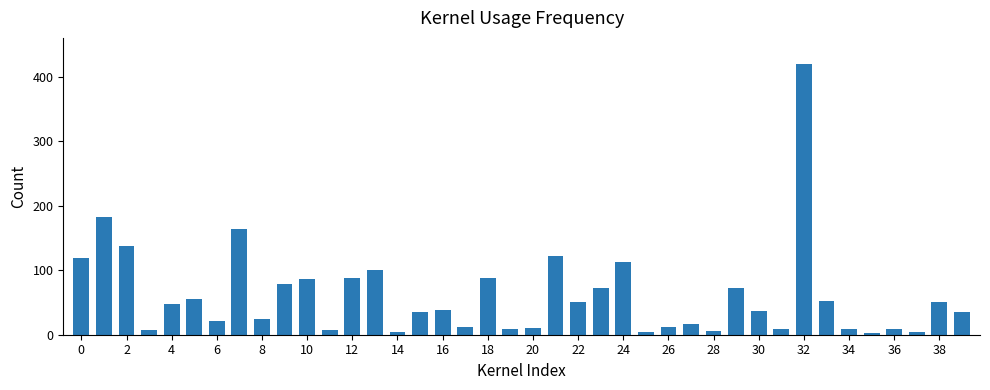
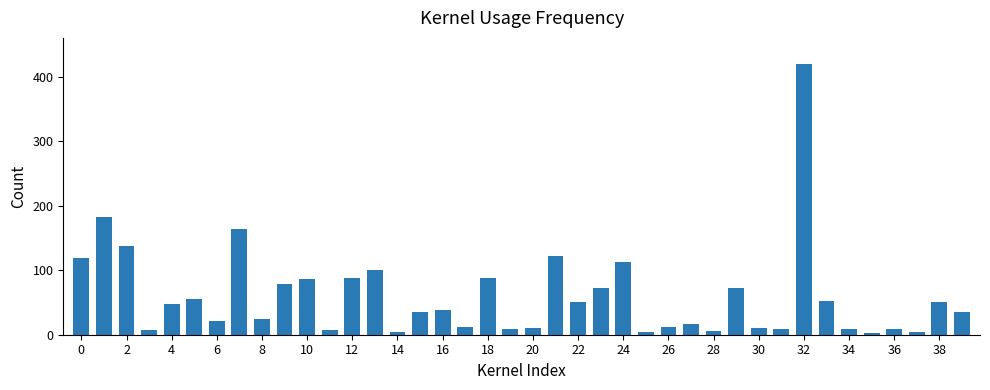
  {
    "0": 120,
    "10": 90,
    "12": 90,
    "14": 0,
    "16": 40,
    "18": 90,
    "20": 10,
    "22": 50,
    "26": 10,
    "28": 10,
-   "30": 40,
+   "30": 10,
    "32": 420,
    "34": 10
  }
